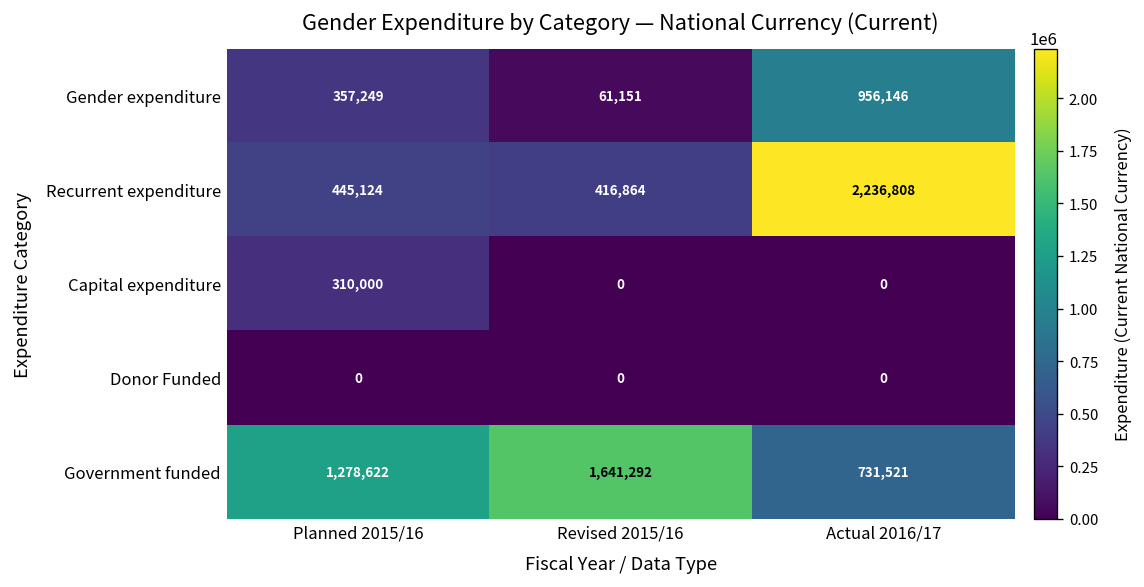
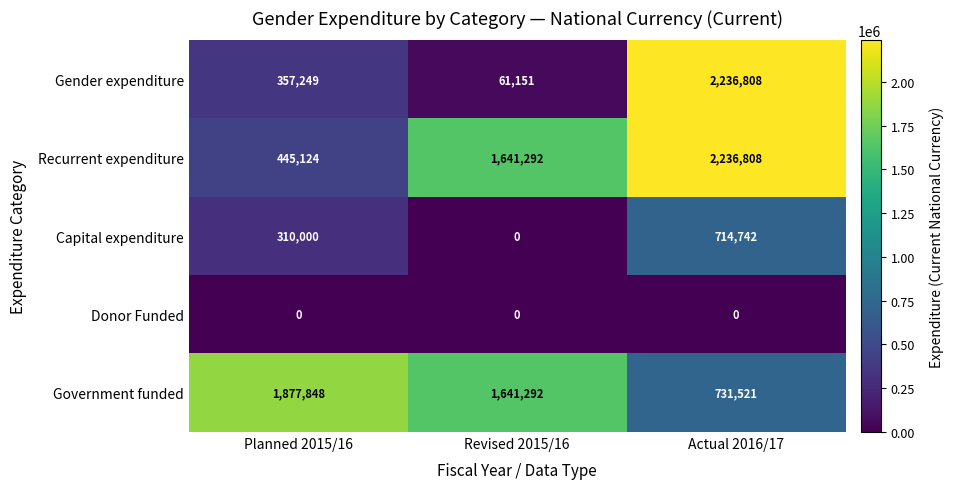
  {
    "Gender expenditure": {
      "Planned 2015/16": "357,249",
      "Revised 2015/16": "61,151",
-     "Actual 2016/17": "956,146"
+     "Actual 2016/17": "2,236,808"
    },
    "Recurrent expenditure": {
      "Planned 2015/16": "445,124",
-     "Revised 2015/16": "416,864",
+     "Revised 2015/16": "1,641,292",
      "Actual 2016/17": "2,236,808"
    },
    "Capital expenditure": {
      "Planned 2015/16": "310,000",
      "Revised 2015/16": "0",
-     "Actual 2016/17": "0"
+     "Actual 2016/17": "714,742"
    },
    "Donor Funded": {
      "Planned 2015/16": "0",
      "Revised 2015/16": "0",
      "Actual 2016/17": "0"
    },
    "Government funded": {
-     "Planned 2015/16": "1,278,622",
+     "Planned 2015/16": "1,877,848",
      "Revised 2015/16": "1,641,292",
      "Actual 2016/17": "731,521"
    }
  }
